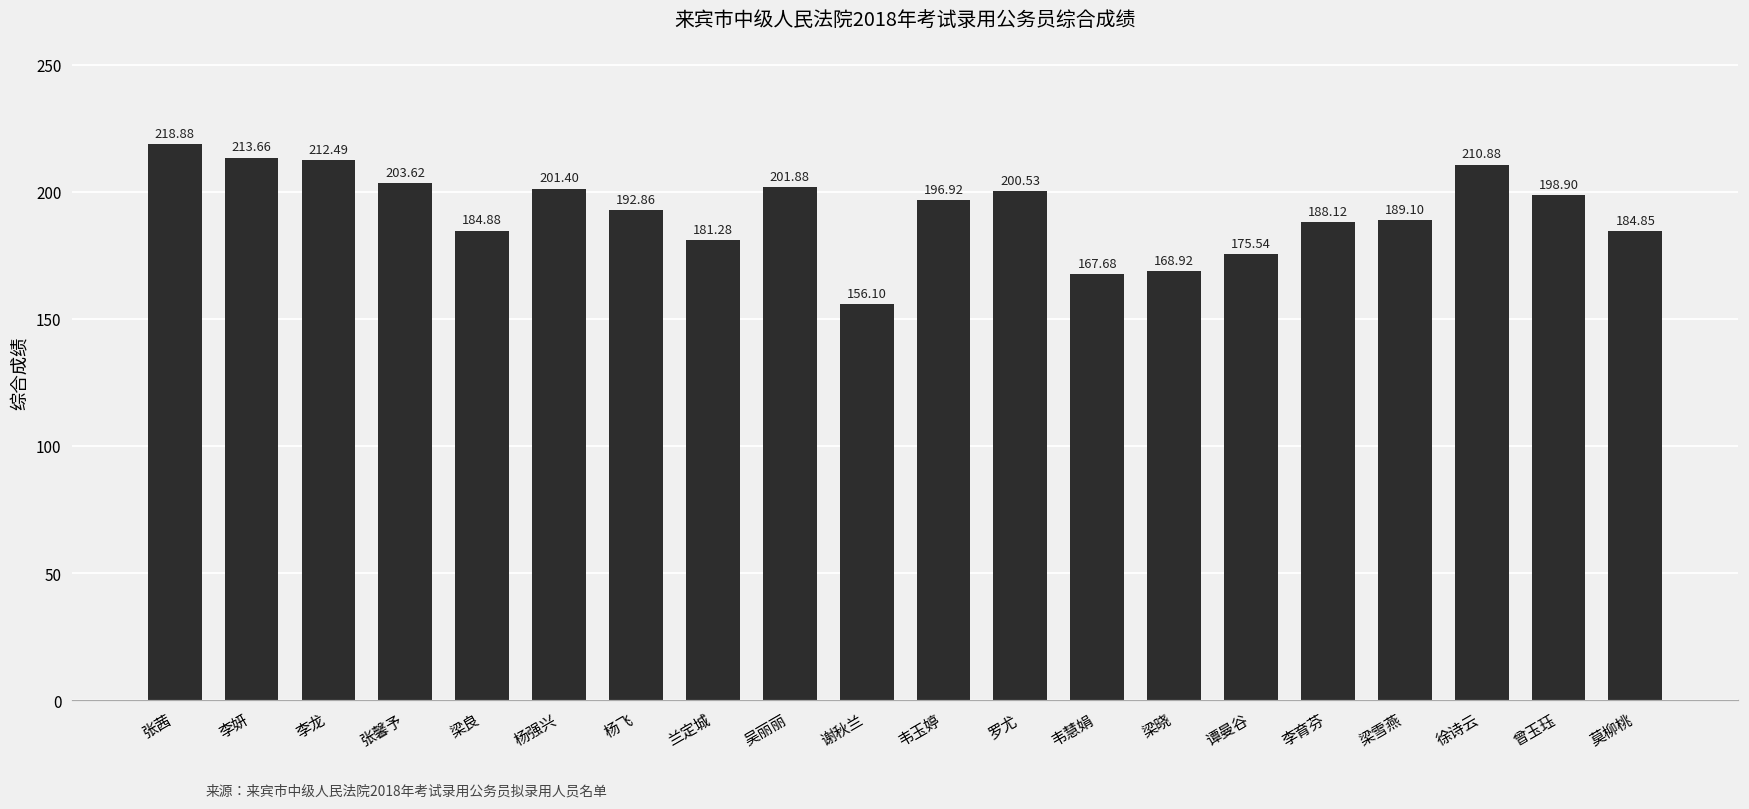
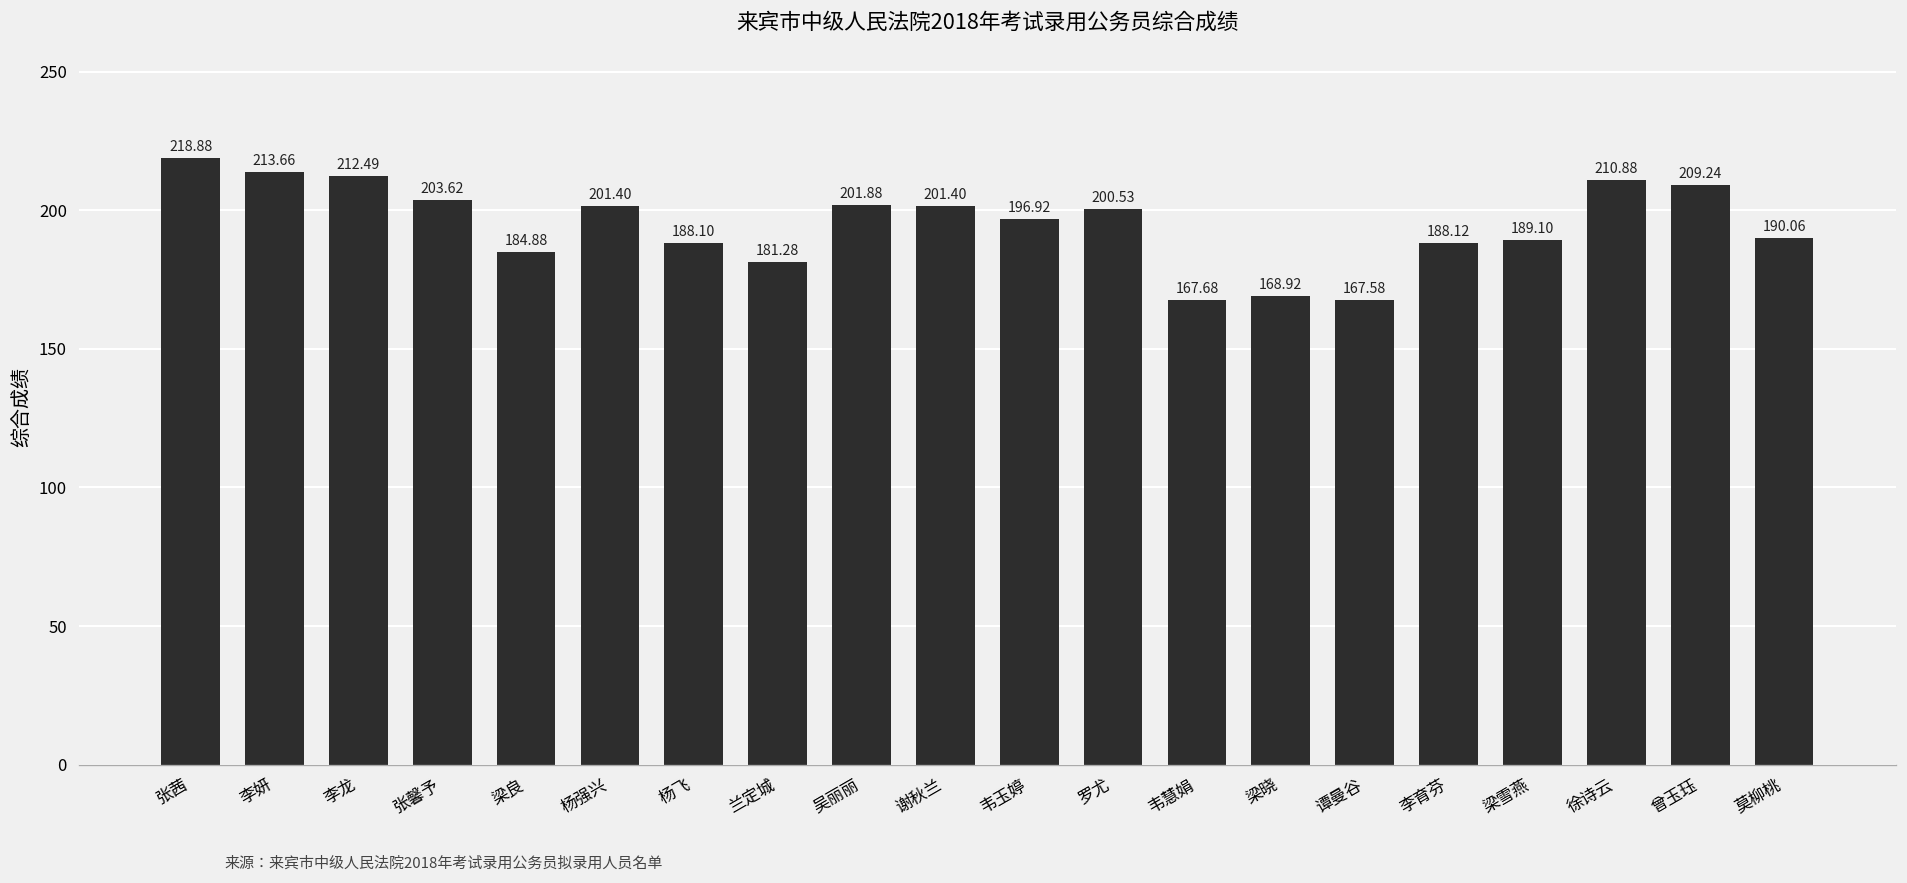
  {
    "张茜": 218.88,
    "李妍": 213.66,
    "李龙": 212.49,
    "张馨予": 203.62,
    "梁良": 184.88,
    "杨强兴": 201.40,
-   "杨飞": 192.86,
+   "杨飞": 188.10,
    "兰定城": 181.28,
    "吴丽丽": 201.88,
-   "谢秋兰": 156.10,
+   "谢秋兰": 201.40,
    "韦玉婷": 196.92,
    "罗尤": 200.53,
    "韦慧娟": 167.68,
    "梁晓": 168.92,
-   "谭曼谷": 175.54,
+   "谭曼谷": 167.58,
    "李育芬": 188.12,
    "梁雪燕": 189.10,
    "徐诗云": 210.88,
-   "曾玉珏": 198.90,
-   "莫柳桃": 184.85
+   "曾玉珏": 209.24,
+   "莫柳桃": 190.06
  }
